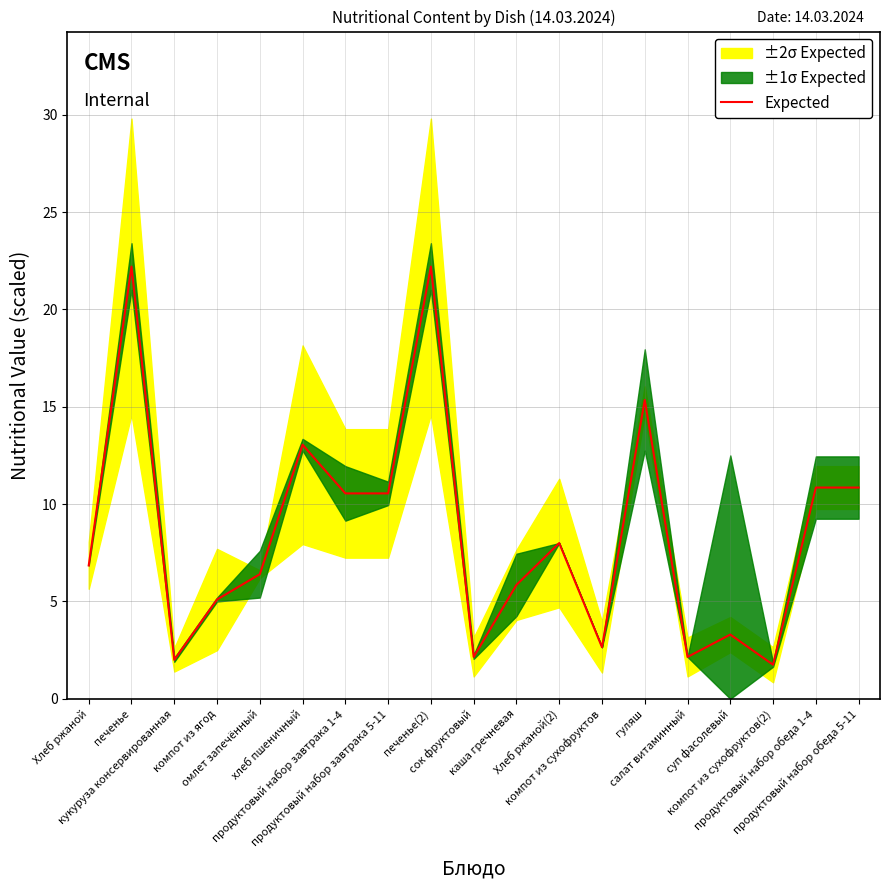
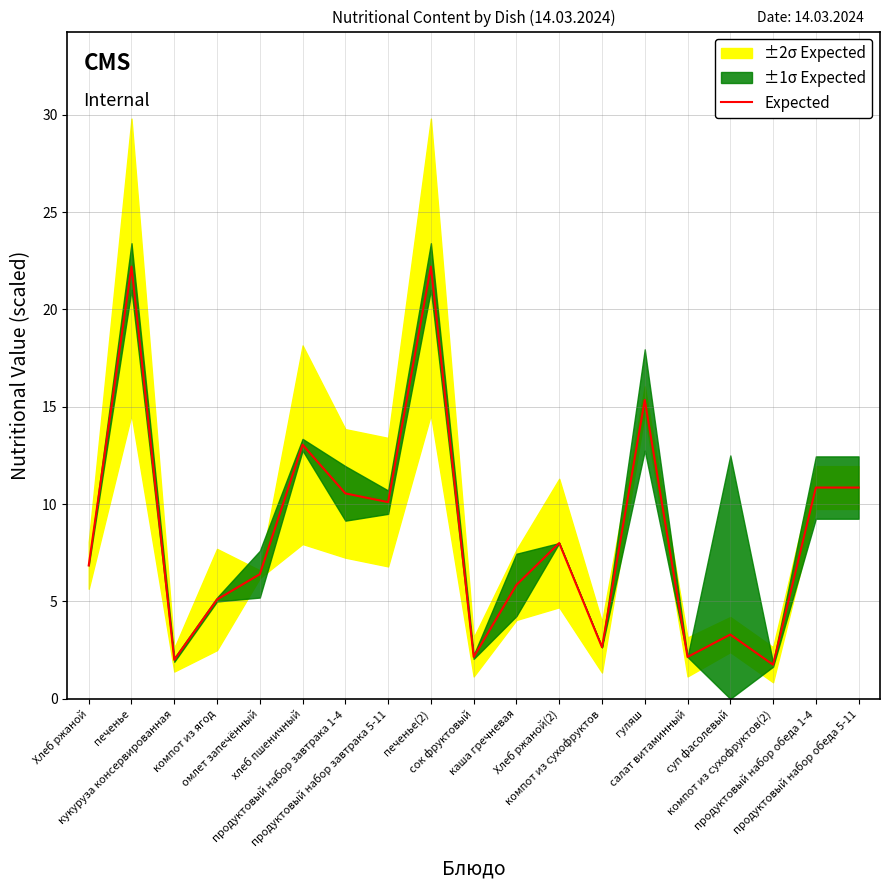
  {
    "Expected": {
      "печенье": 22.2,
      "омлет запечённый": 6.4,
      "хлеб пшеничный": 13.1,
      "продуктовый набор завтрака 1-4": 10.6,
-     "продуктовый набор завтрака 5-11": 10.6,
+     "продуктовый набор завтрака 5-11": 10.1,
      "печенье(2)": 22.2,
      "каша гречневая": 5.9,
      "гуляш": 15.4,
      "суп фасолевый": 3.3,
      "продуктовый набор обеда 1-4": 10.9,
      "продуктовый набор обеда 5-11": 10.9
    },
    "±1σ Expected": {
      "суп фасолевый": 12.5
    }
  }
